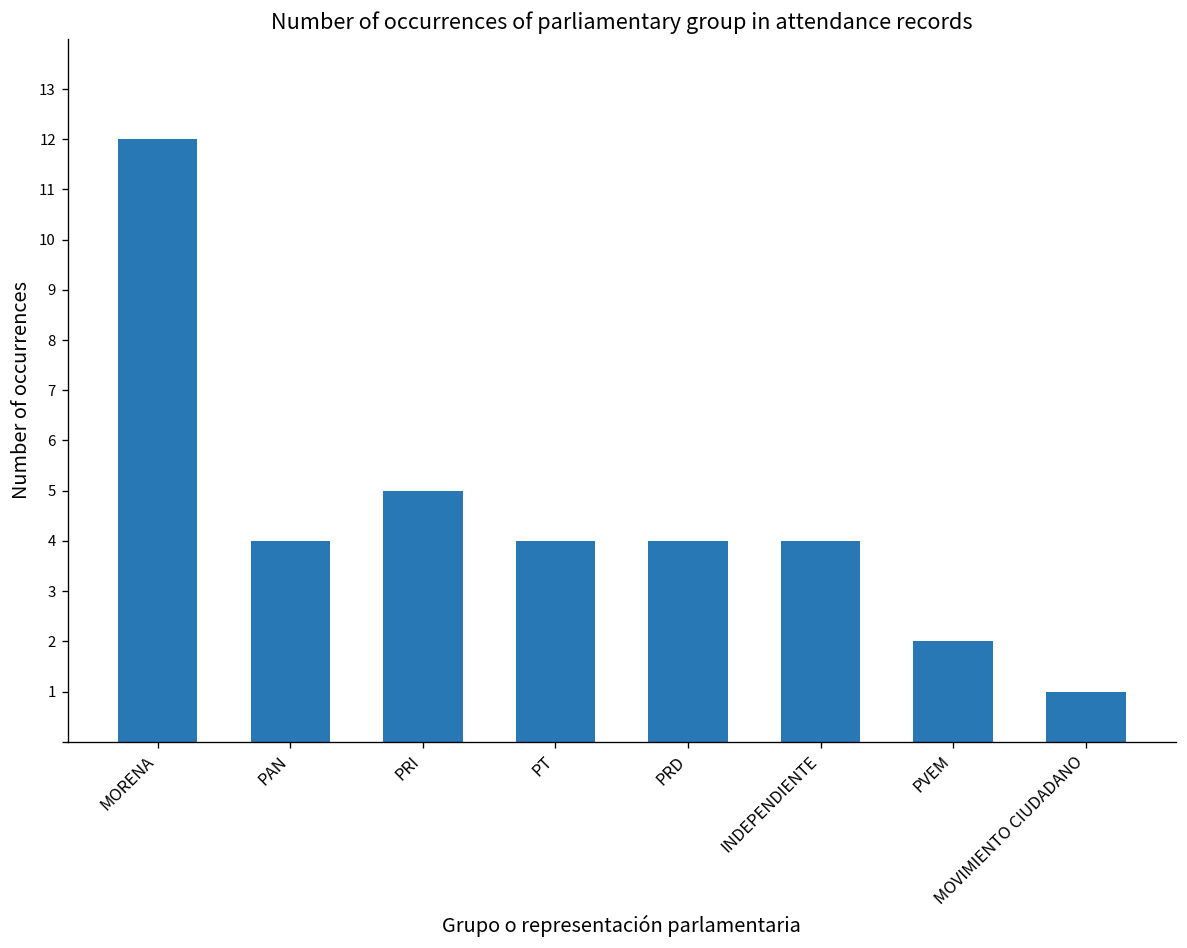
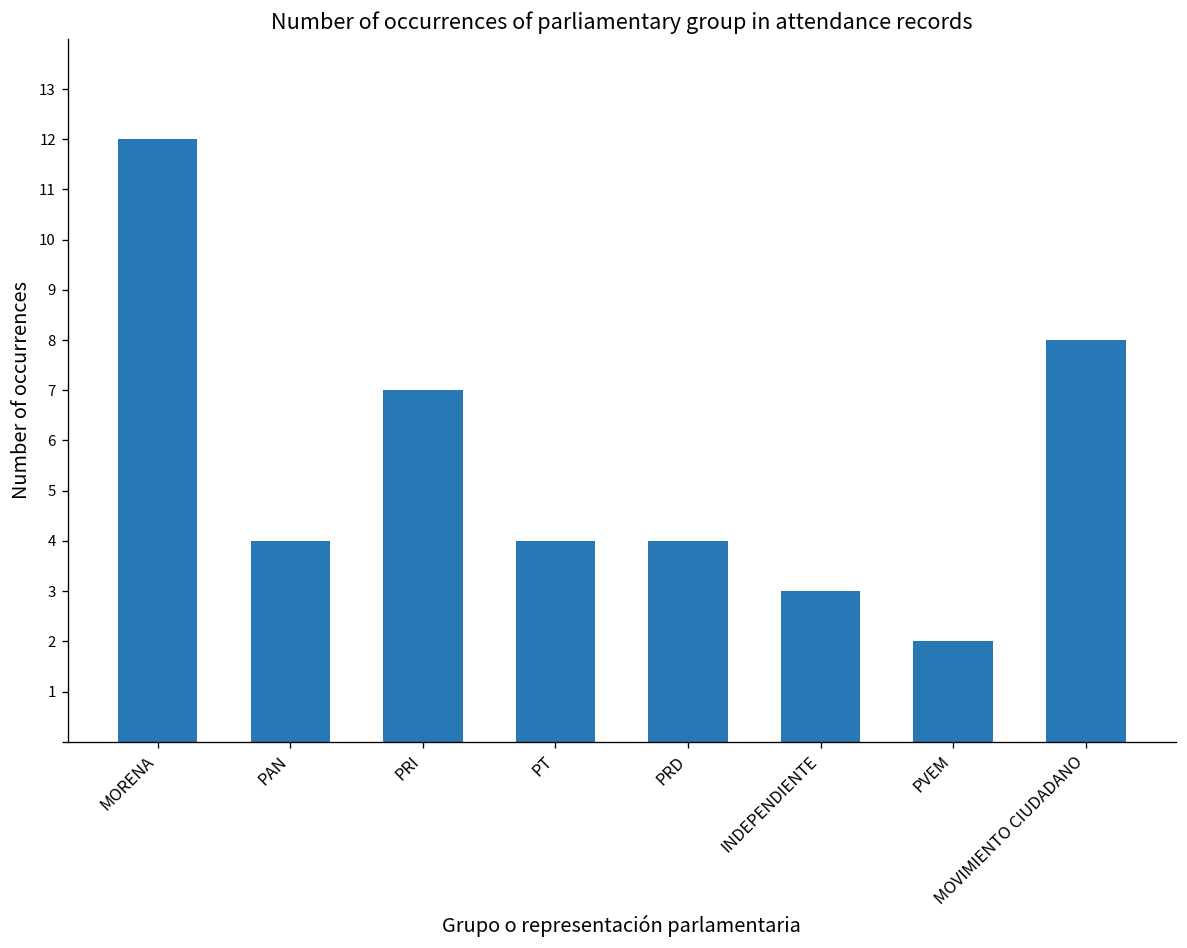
  {
    "MORENA": 12,
    "PAN": 4,
-   "PRI": 5,
+   "PRI": 7,
    "PT": 4,
    "PRD": 4,
-   "INDEPENDIENTE": 4,
+   "INDEPENDIENTE": 3,
    "PVEM": 2,
-   "MOVIMIENTO CIUDADANO": 1
+   "MOVIMIENTO CIUDADANO": 8
  }
